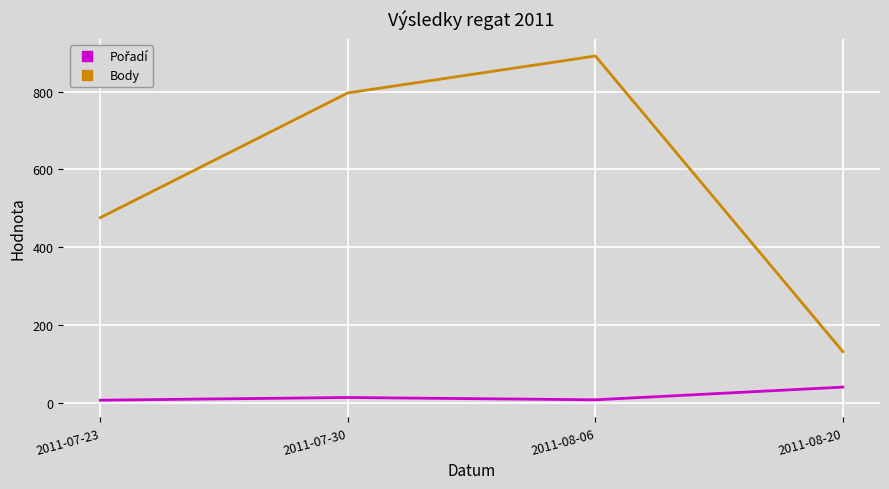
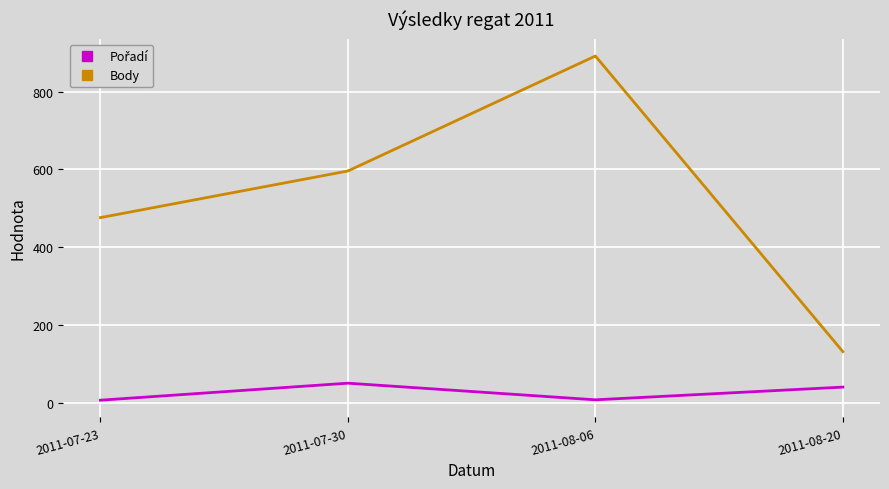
  {
    "Pořadí": {
      "2011-07-23": 10,
-     "2011-07-30": 10,
+     "2011-07-30": 50,
      "2011-08-06": 10,
      "2011-08-20": 40
    },
    "Body": {
      "2011-07-23": 480,
-     "2011-07-30": 800,
+     "2011-07-30": 600,
      "2011-08-06": 890,
      "2011-08-20": 130
    }
  }
